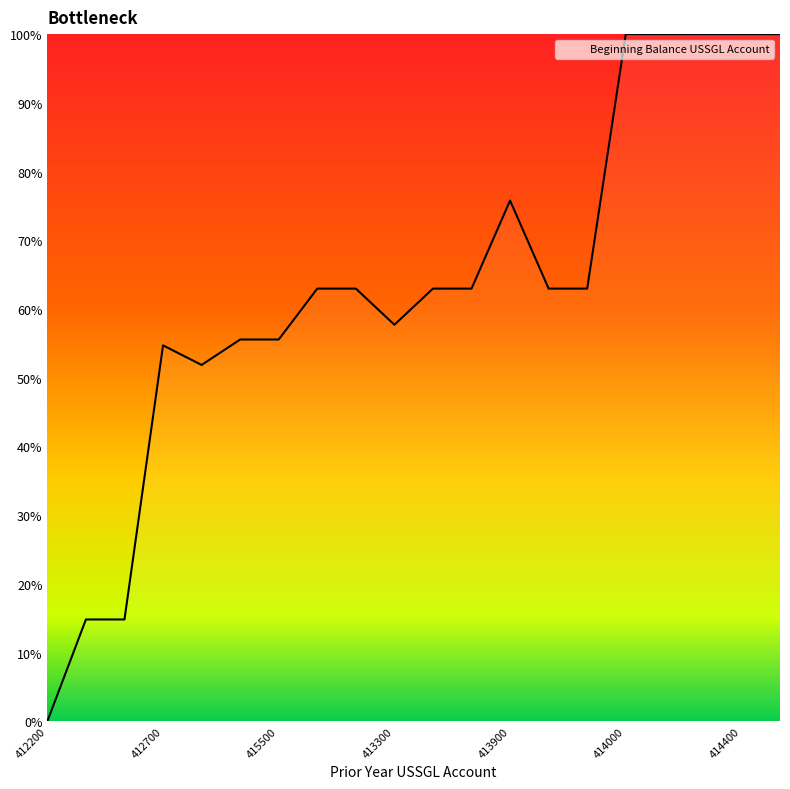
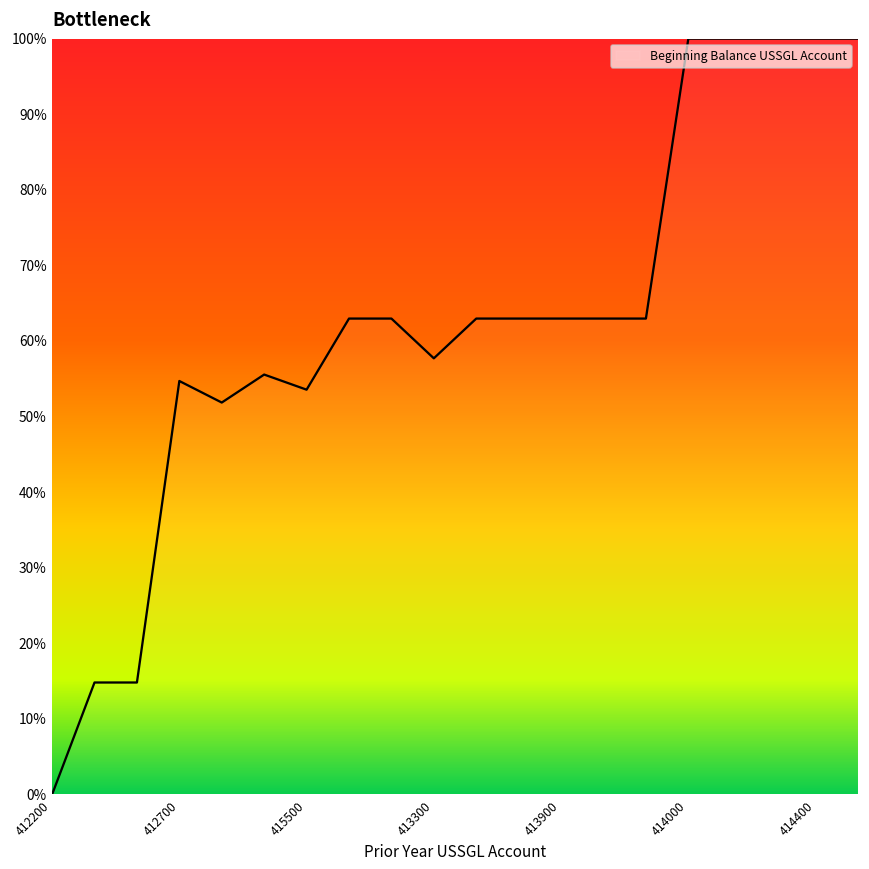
  {
    "412200": "0%",
    "412700": "55%",
-   "415500": "56%",
+   "415500": "54%",
    "413300": "58%",
-   "413900": "76%",
+   "413900": "63%",
    "414000": "100%",
    "414400": "100%"
  }
